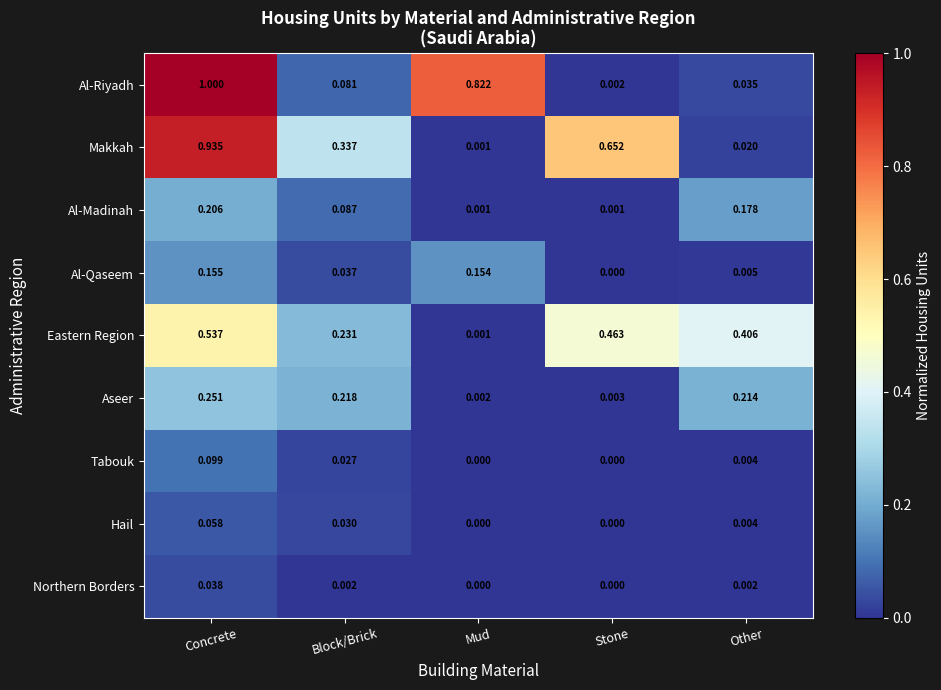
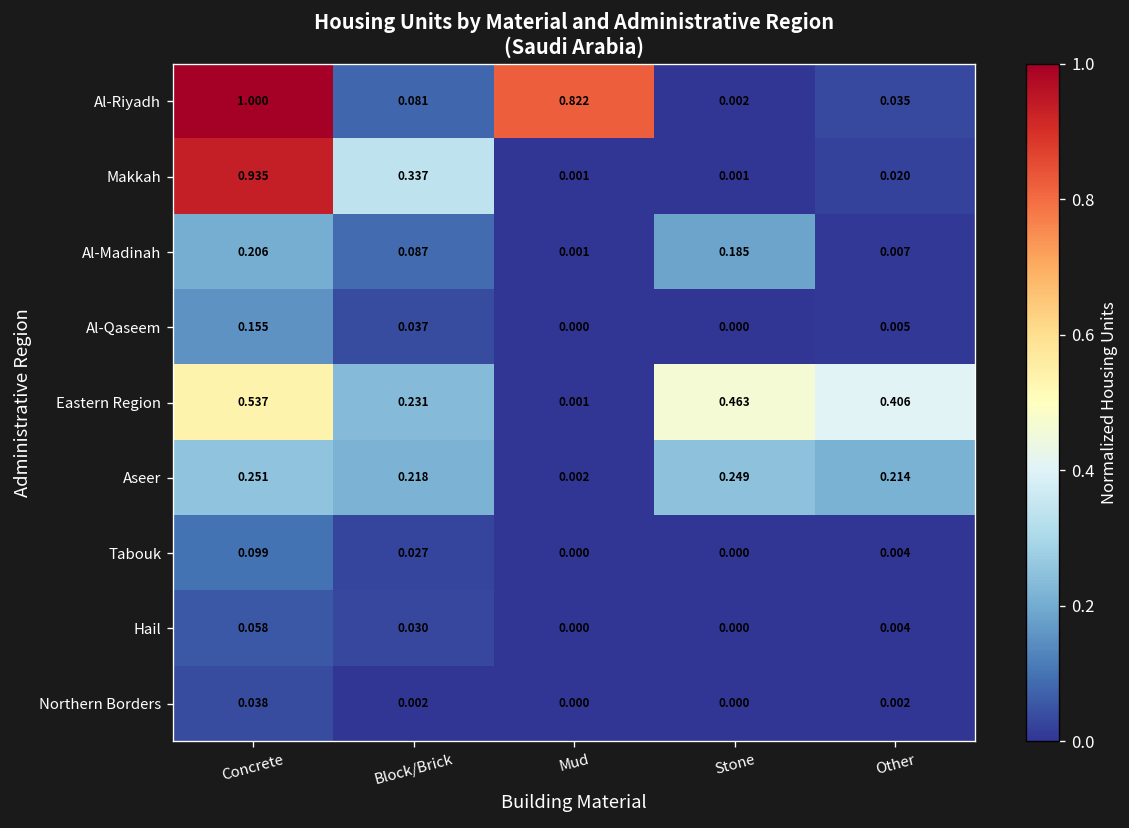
  {
    "Al-Riyadh": {
      "Concrete": 1.000,
      "Block/Brick": 0.081,
      "Mud": 0.822,
      "Stone": 0.002,
      "Other": 0.035
    },
    "Makkah": {
      "Concrete": 0.935,
      "Block/Brick": 0.337,
      "Mud": 0.001,
-     "Stone": 0.652,
+     "Stone": 0.001,
      "Other": 0.020
    },
    "Al-Madinah": {
      "Concrete": 0.206,
      "Block/Brick": 0.087,
      "Mud": 0.001,
-     "Stone": 0.001,
-     "Other": 0.178
+     "Stone": 0.185,
+     "Other": 0.007
    },
    "Al-Qaseem": {
      "Concrete": 0.155,
      "Block/Brick": 0.037,
-     "Mud": 0.154,
+     "Mud": 0.000,
      "Stone": 0.000,
      "Other": 0.005
    },
    "Eastern Region": {
      "Concrete": 0.537,
      "Block/Brick": 0.231,
      "Mud": 0.001,
      "Stone": 0.463,
      "Other": 0.406
    },
    "Aseer": {
      "Concrete": 0.251,
      "Block/Brick": 0.218,
      "Mud": 0.002,
-     "Stone": 0.003,
+     "Stone": 0.249,
      "Other": 0.214
    },
    "Tabouk": {
      "Concrete": 0.099,
      "Block/Brick": 0.027,
      "Mud": 0.000,
      "Stone": 0.000,
      "Other": 0.004
    },
    "Hail": {
      "Concrete": 0.058,
      "Block/Brick": 0.030,
      "Mud": 0.000,
      "Stone": 0.000,
      "Other": 0.004
    },
    "Northern Borders": {
      "Concrete": 0.038,
      "Block/Brick": 0.002,
      "Mud": 0.000,
      "Stone": 0.000,
      "Other": 0.002
    }
  }
